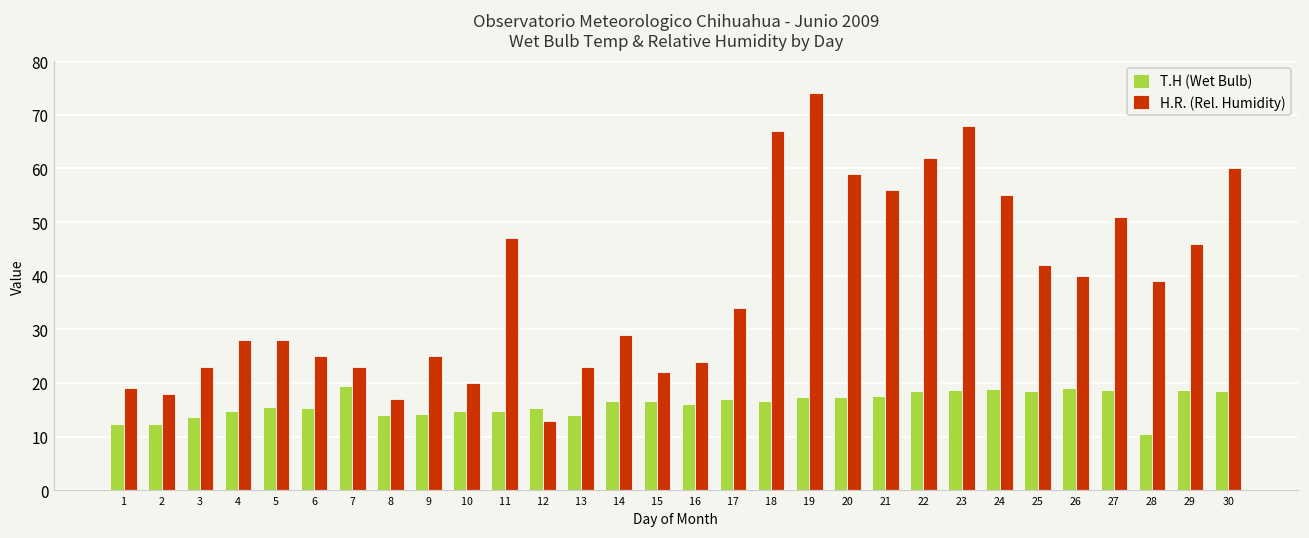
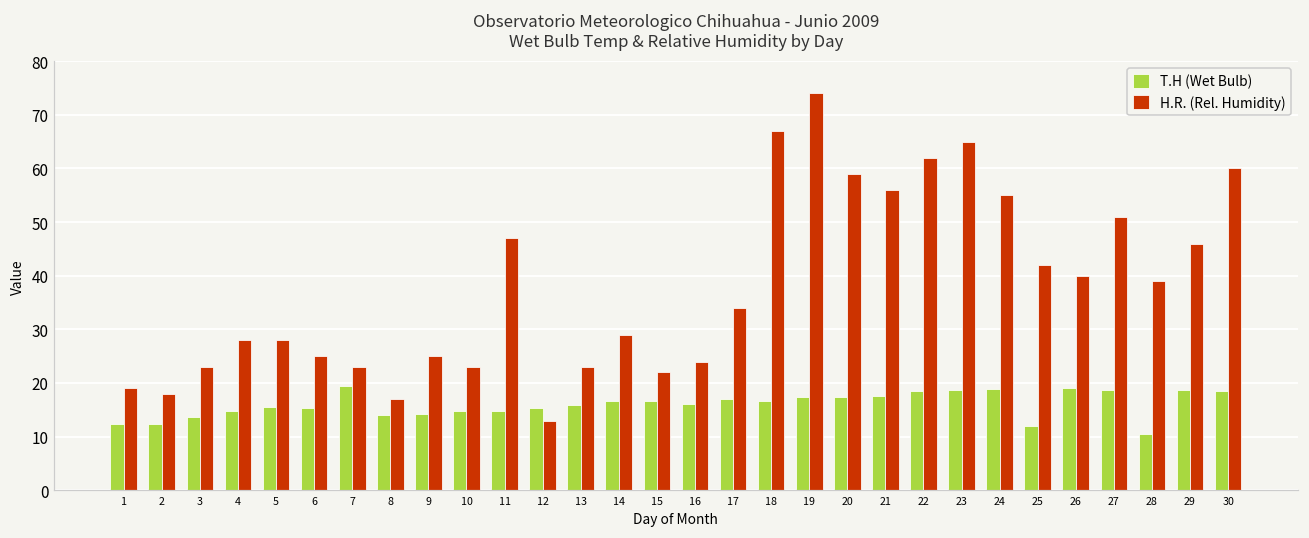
  {
    "T.H (Wet Bulb)": {
      "1": 12,
      "2": 12,
      "3": 14,
      "4": 15,
      "5": 16,
      "6": 15,
      "7": 20,
      "8": 14,
      "9": 14,
      "10": 15,
      "11": 15,
      "12": 15,
-     "13": 14,
+     "13": 16,
      "14": 17,
      "15": 17,
      "16": 16,
      "17": 17,
      "18": 17,
      "19": 17,
      "20": 17,
      "21": 18,
      "22": 19,
      "23": 19,
      "24": 19,
-     "25": 19,
+     "25": 12,
      "26": 19,
      "27": 19,
      "28": 10,
      "29": 19,
      "30": 19
    },
    "H.R. (Rel. Humidity)": {
      "1": 19,
      "2": 18,
      "3": 23,
      "4": 28,
      "5": 28,
      "6": 25,
      "7": 23,
      "8": 17,
      "9": 25,
-     "10": 20,
+     "10": 23,
      "11": 47,
      "12": 13,
      "13": 23,
      "14": 29,
      "15": 22,
      "16": 24,
      "17": 34,
      "18": 67,
      "19": 74,
      "20": 59,
      "21": 56,
      "22": 62,
-     "23": 68,
+     "23": 65,
      "24": 55,
      "25": 42,
      "26": 40,
      "27": 51,
      "28": 39,
      "29": 46,
      "30": 60
    }
  }
